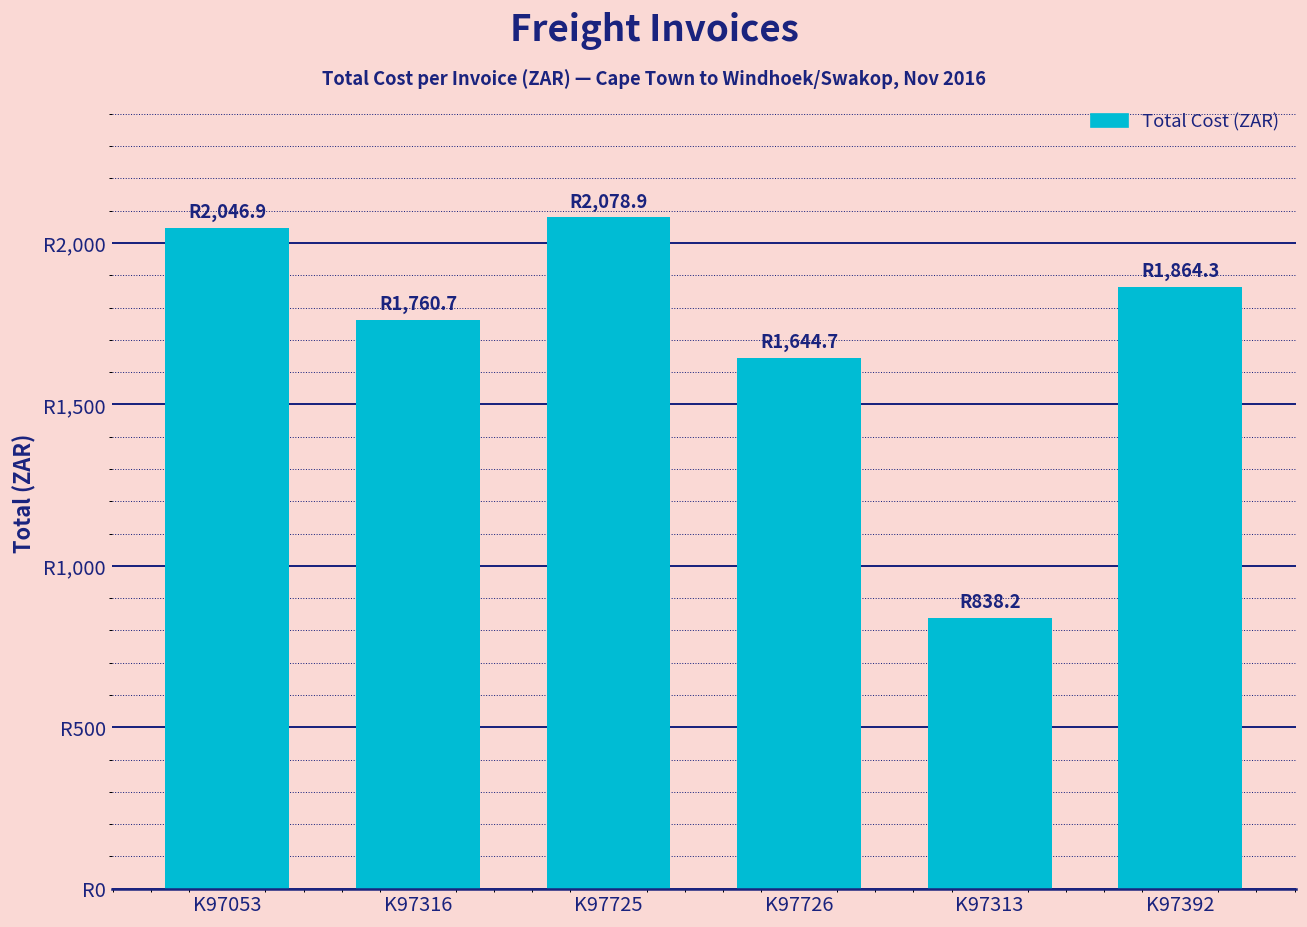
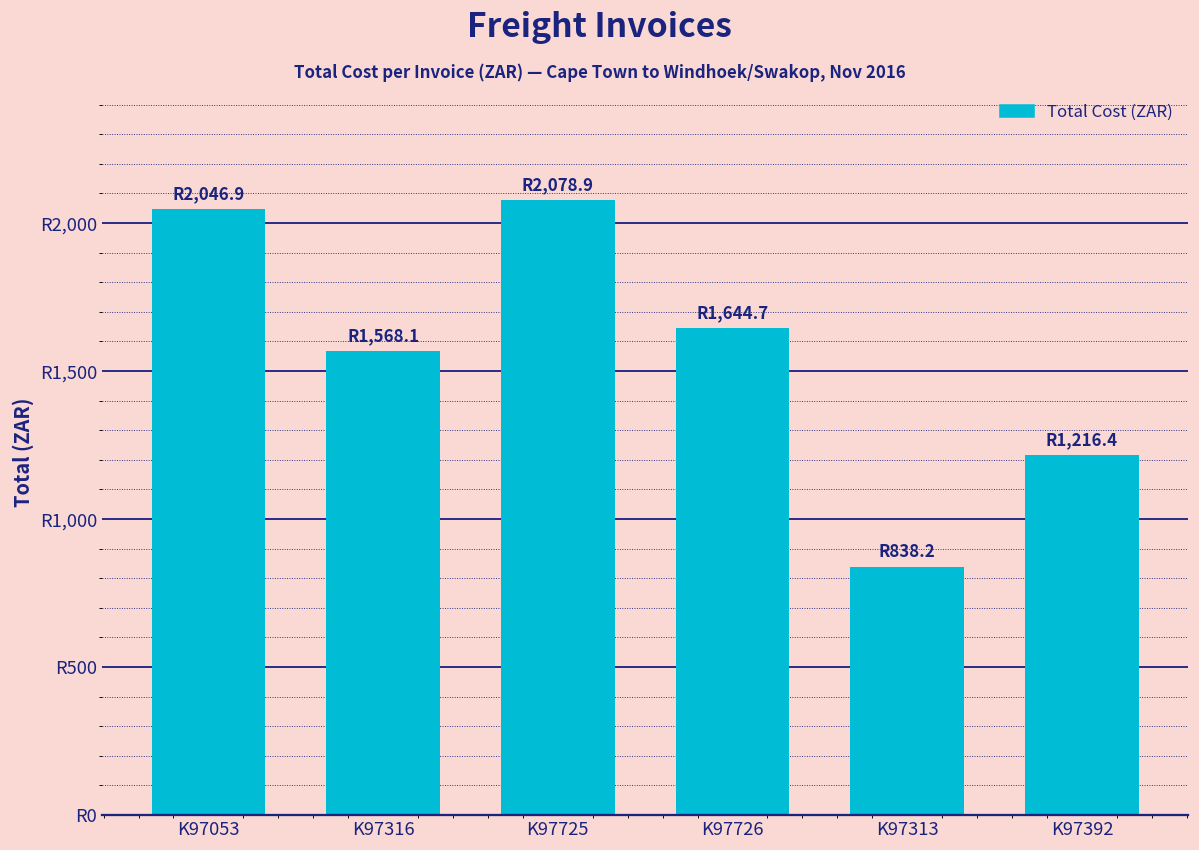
  {
-   "K97316": "1,760.7",
-   "K97392": "1,864.3"
+   "K97316": "1,568.1",
+   "K97392": "1,216.4"
  }
